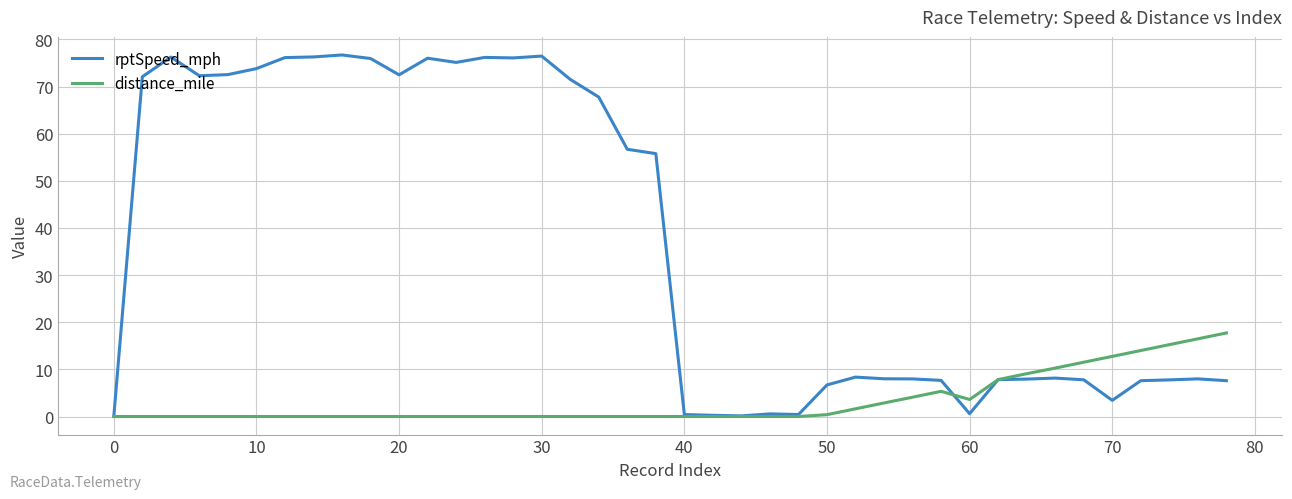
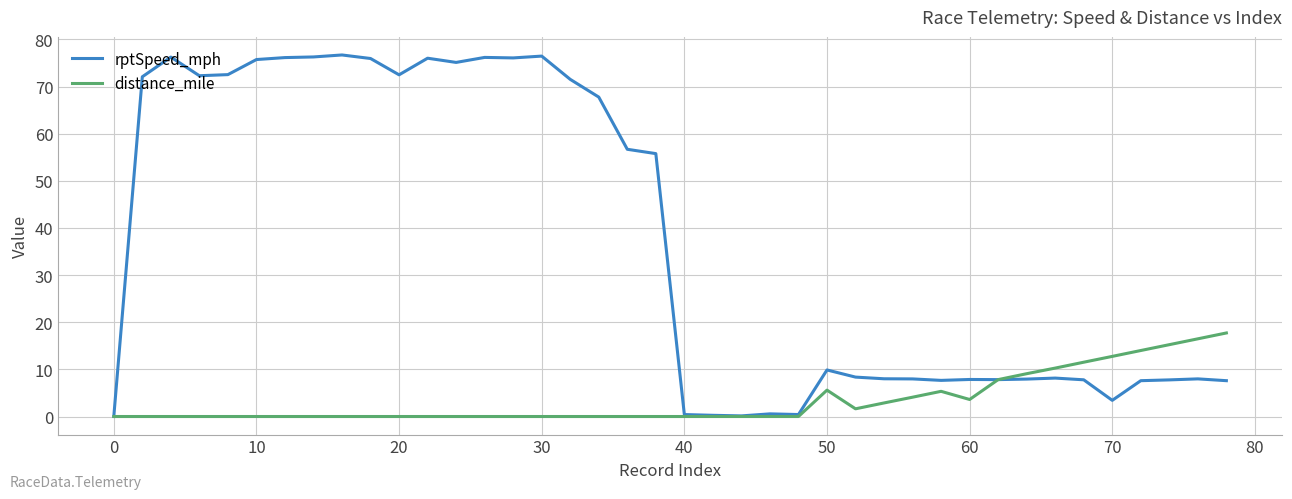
  {
    "rptSpeed_mph": {
-     "10": 74,
+     "10": 76,
      "20": 73,
      "30": 76,
-     "50": 7,
-     "60": 1,
+     "50": 10,
+     "60": 8,
      "70": 3
    },
    "distance_mile": {
      "10": 0,
      "20": 0,
      "30": 0,
-     "50": 0,
+     "50": 6,
      "60": 4,
      "70": 13
    }
  }
